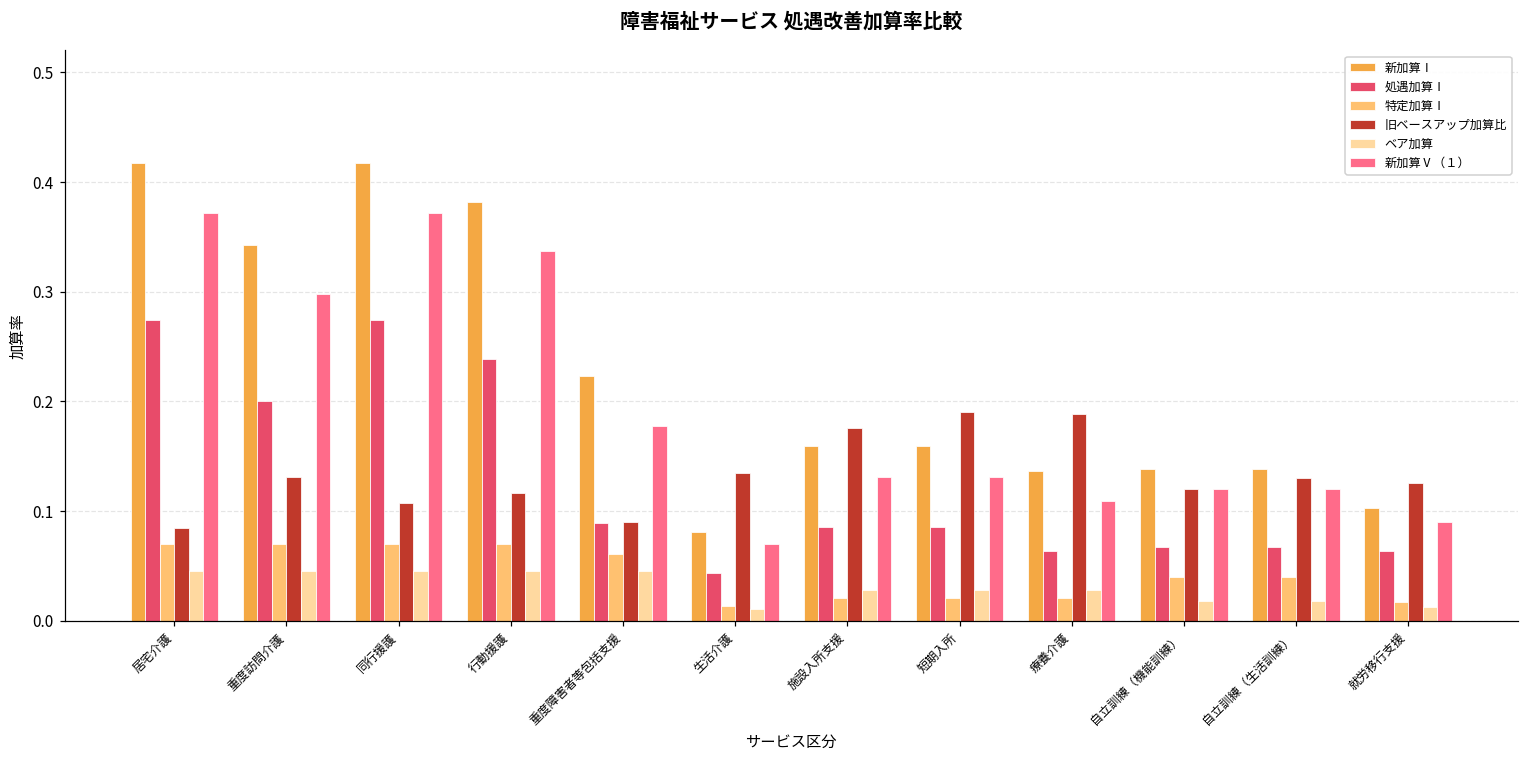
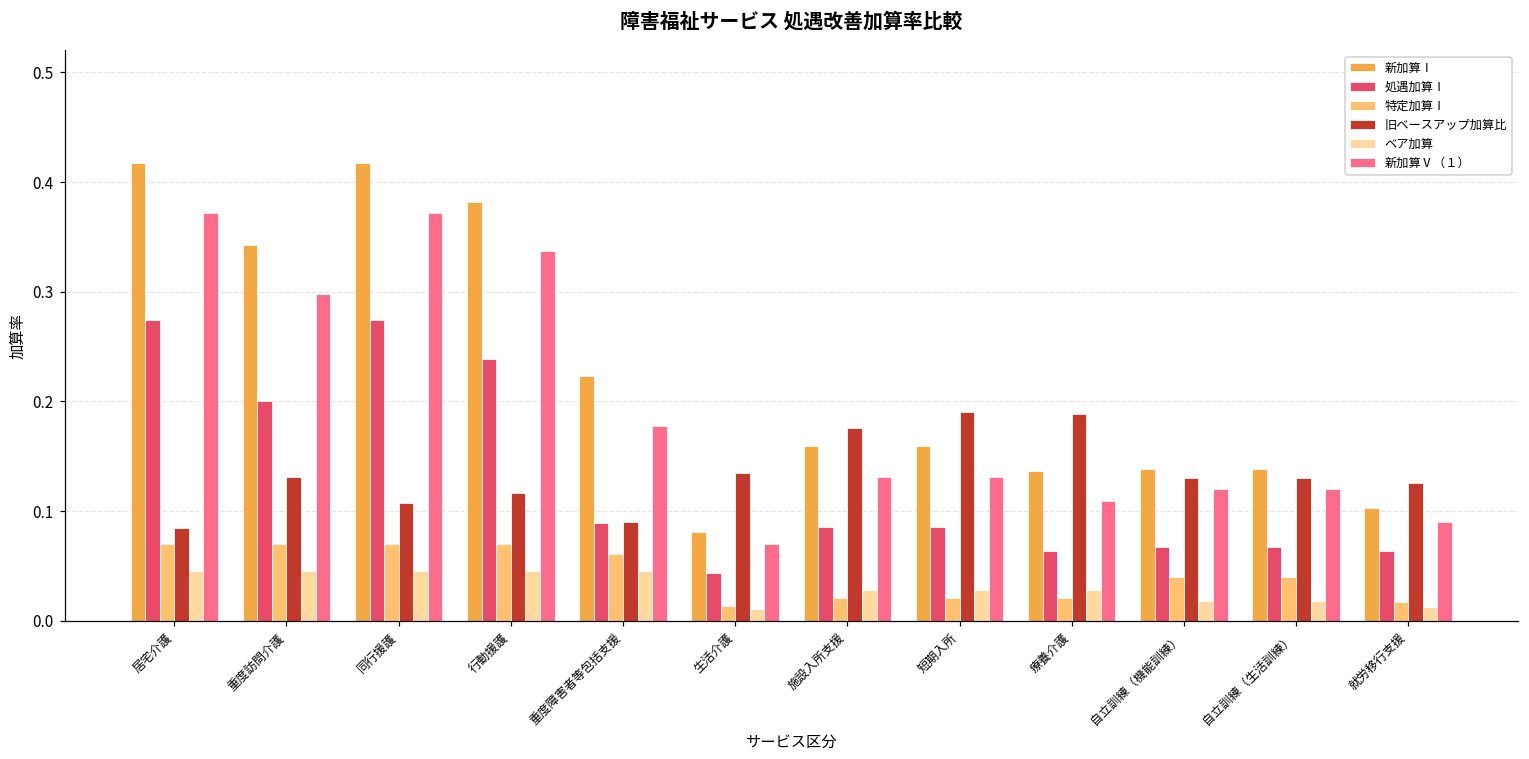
  {
    "旧ベースアップ加算比": {
      "居宅介護": 0.09,
      "重度訪問介護": 0.13,
      "同行援護": 0.11,
      "行動援護": 0.12,
      "重度障害者等包括支援": 0.09,
      "生活介護": 0.14,
      "施設入所支援": 0.18,
      "短期入所": 0.19,
      "療養介護": 0.19,
-     "自立訓練（機能訓練）": 0.12,
+     "自立訓練（機能訓練）": 0.13,
      "自立訓練（生活訓練）": 0.13,
      "就労移行支援": 0.13
    }
  }
